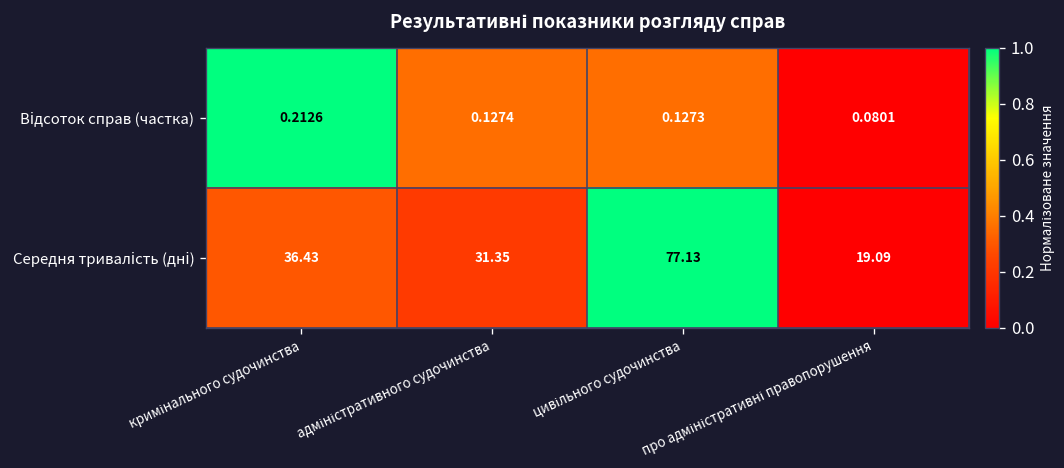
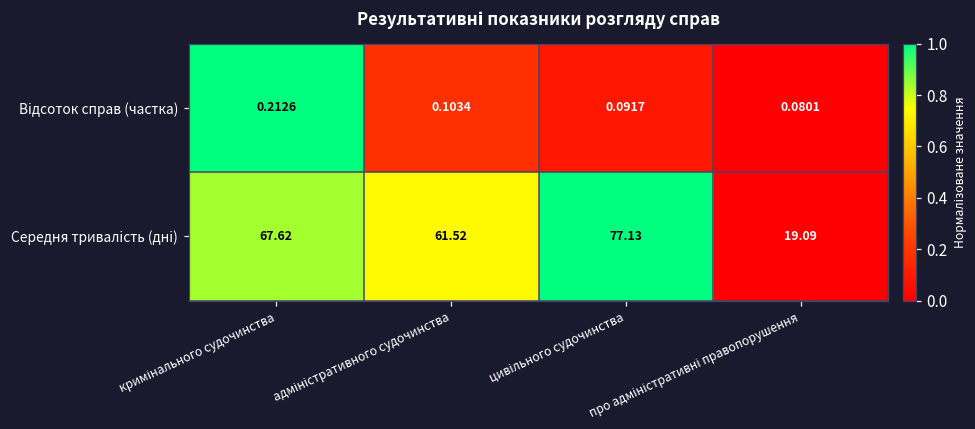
  {
    "Відсоток справ (частка)": {
      "кримінального судочинства": 0.2126,
-     "адміністративного судочинства": 0.1274,
-     "цивільного судочинства": 0.1273,
+     "адміністративного судочинства": 0.1034,
+     "цивільного судочинства": 0.0917,
      "про адміністративні правопорушення": 0.0801
    },
    "Середня тривалість (дні)": {
-     "кримінального судочинства": 36.43,
-     "адміністративного судочинства": 31.35,
+     "кримінального судочинства": 67.62,
+     "адміністративного судочинства": 61.52,
      "цивільного судочинства": 77.13,
      "про адміністративні правопорушення": 19.09
    }
  }
